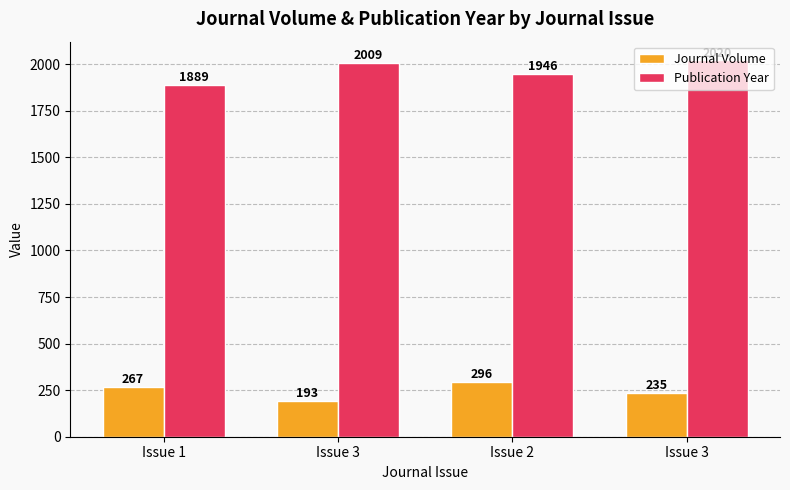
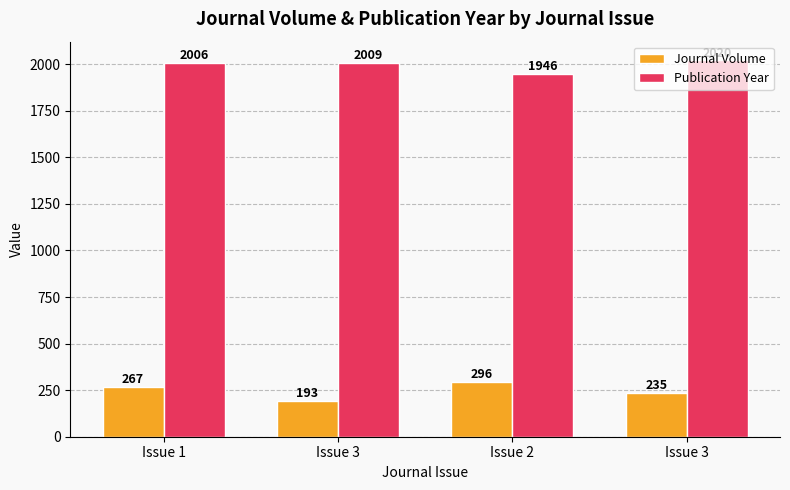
  {
    "Journal Volume": {
      "Issue 1": 267,
      "Issue 2": 296
    },
    "Publication Year": {
-     "Issue 1": 1889,
+     "Issue 1": 2006,
      "Issue 2": 1946
    }
  }
